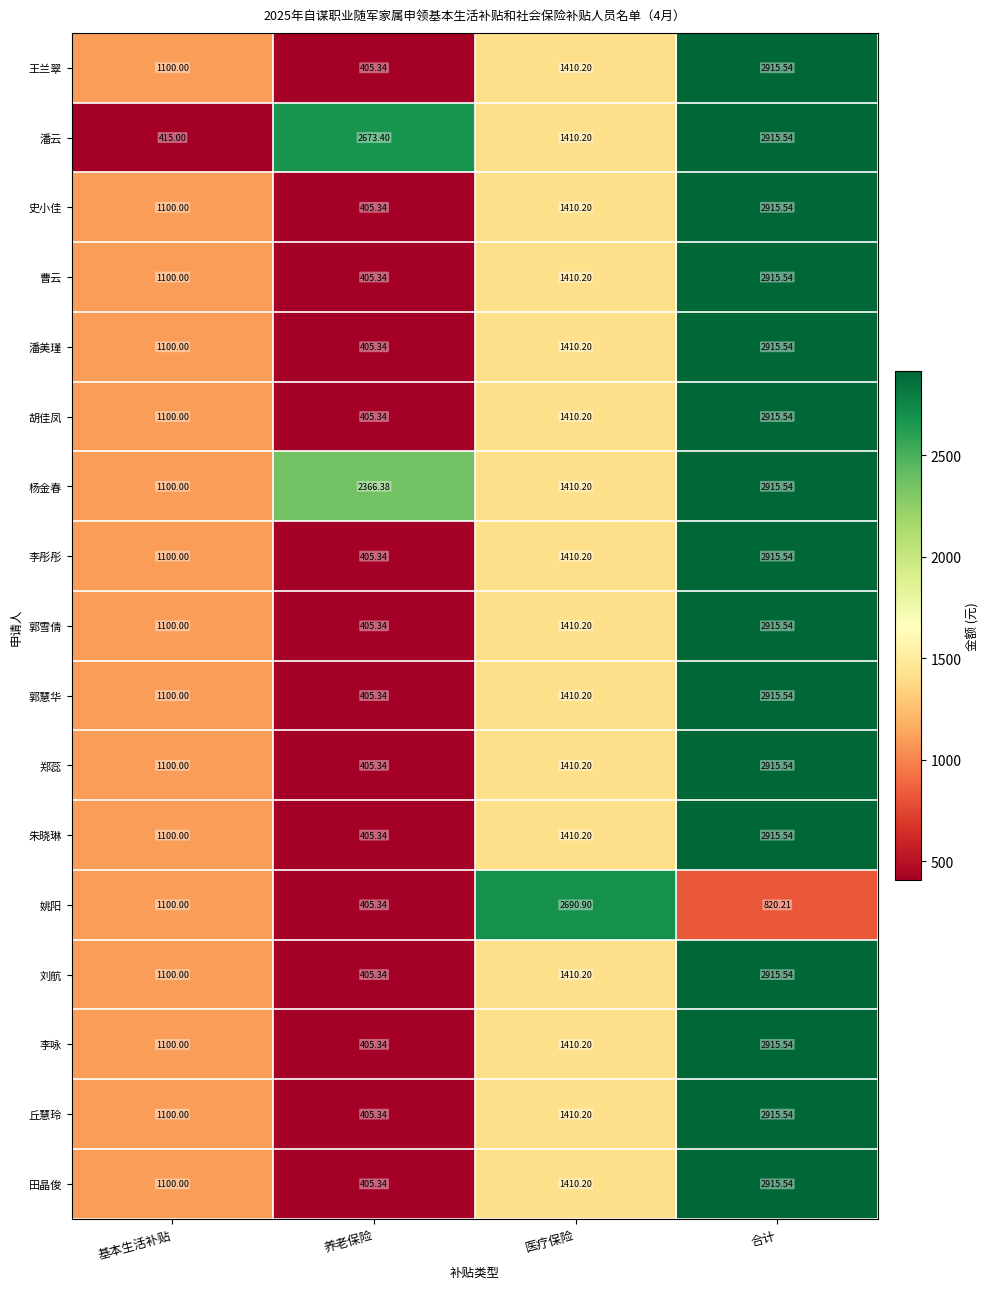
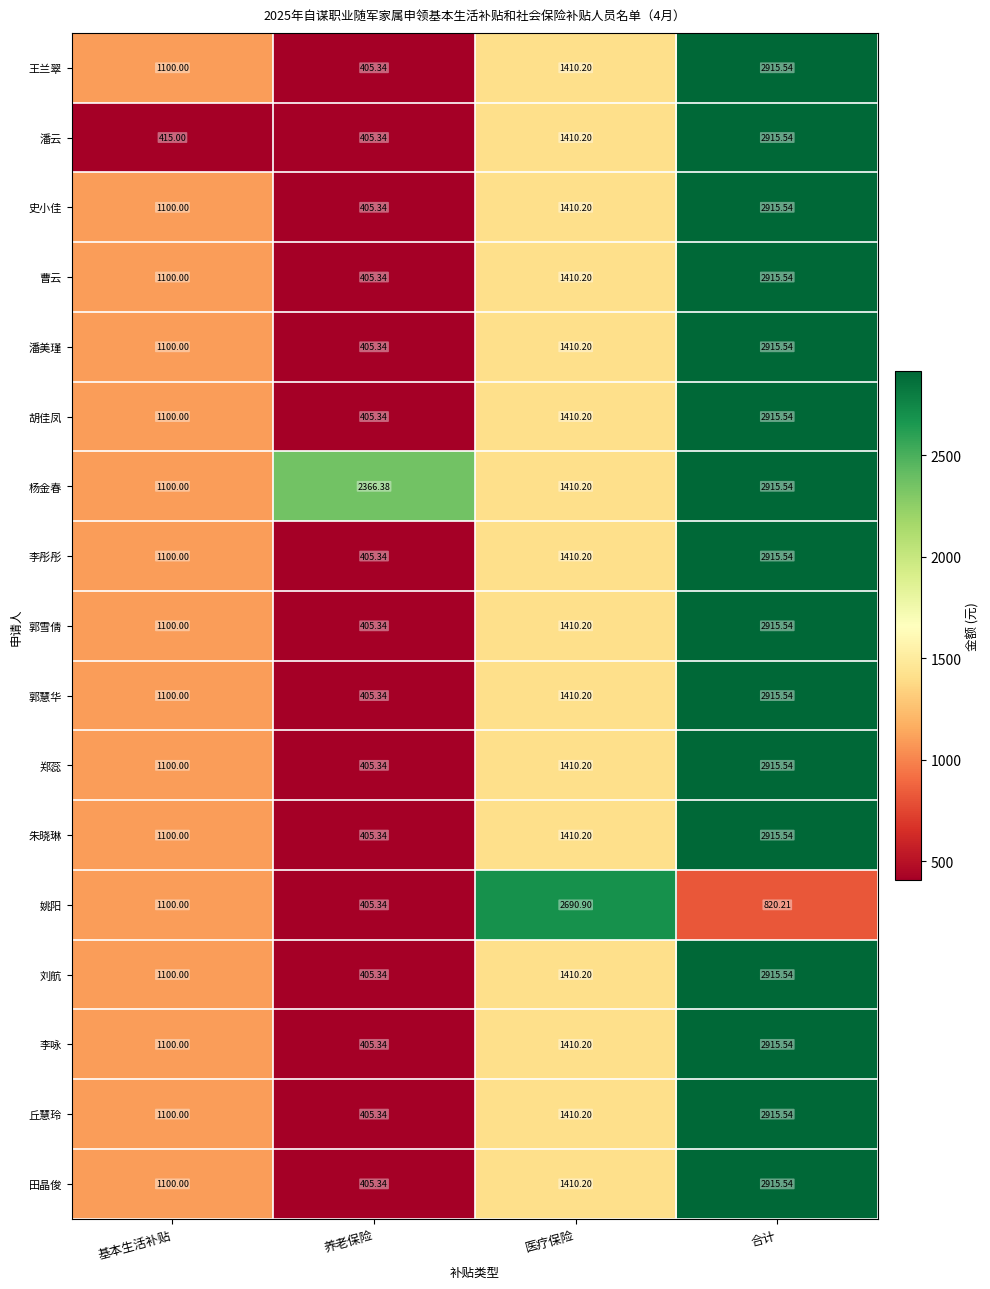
  {
    "潘云": {
-     "养老保险": 2673.40
+     "养老保险": 405.34
    }
  }
